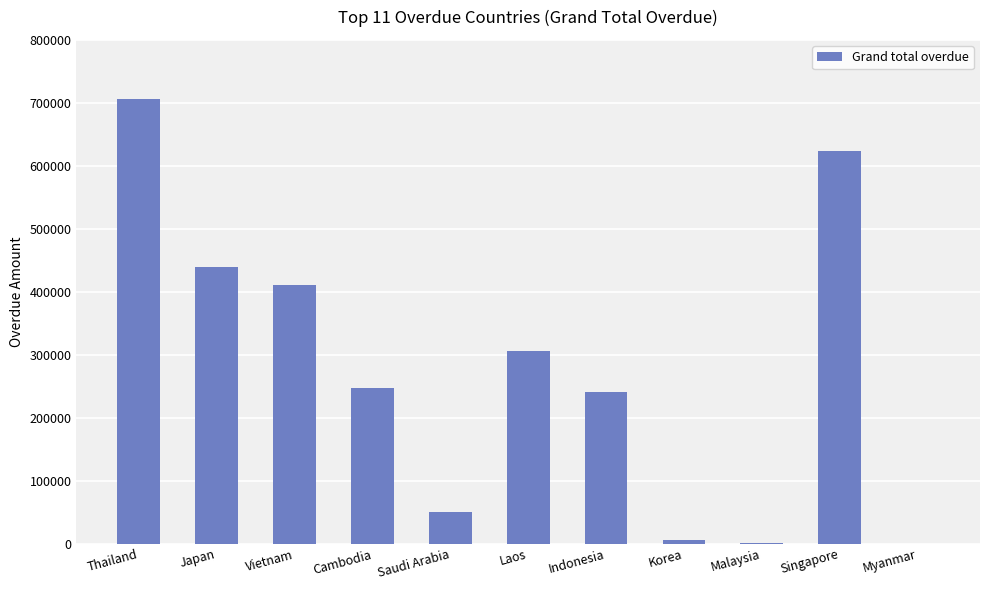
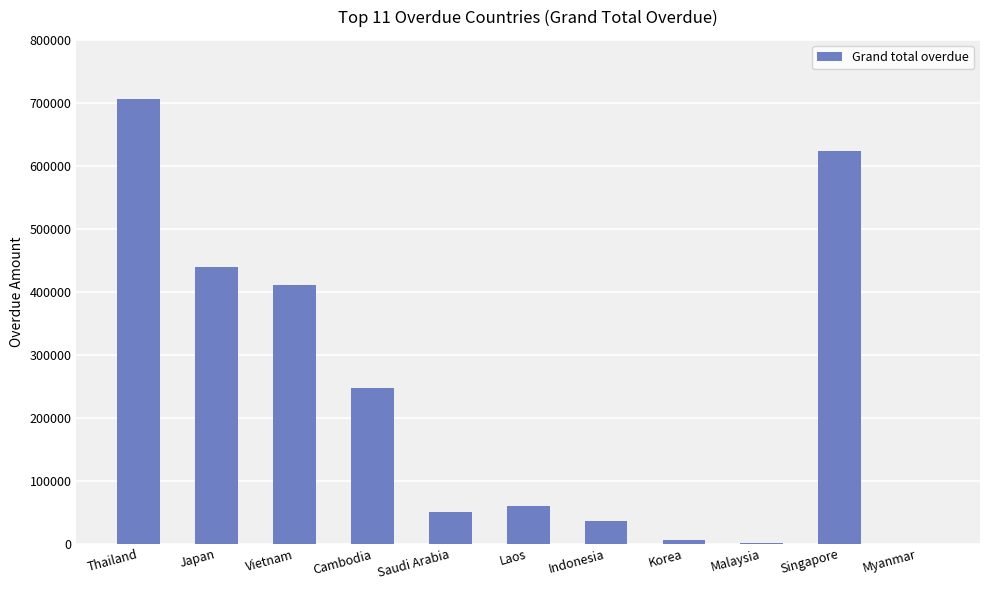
  {
    "Thailand": 710000,
    "Japan": 440000,
    "Vietnam": 410000,
    "Cambodia": 250000,
    "Saudi Arabia": 50000,
-   "Laos": 310000,
-   "Indonesia": 240000,
+   "Laos": 60000,
+   "Indonesia": 40000,
    "Korea": 10000,
    "Singapore": 620000,
    "Myanmar": 0
  }
